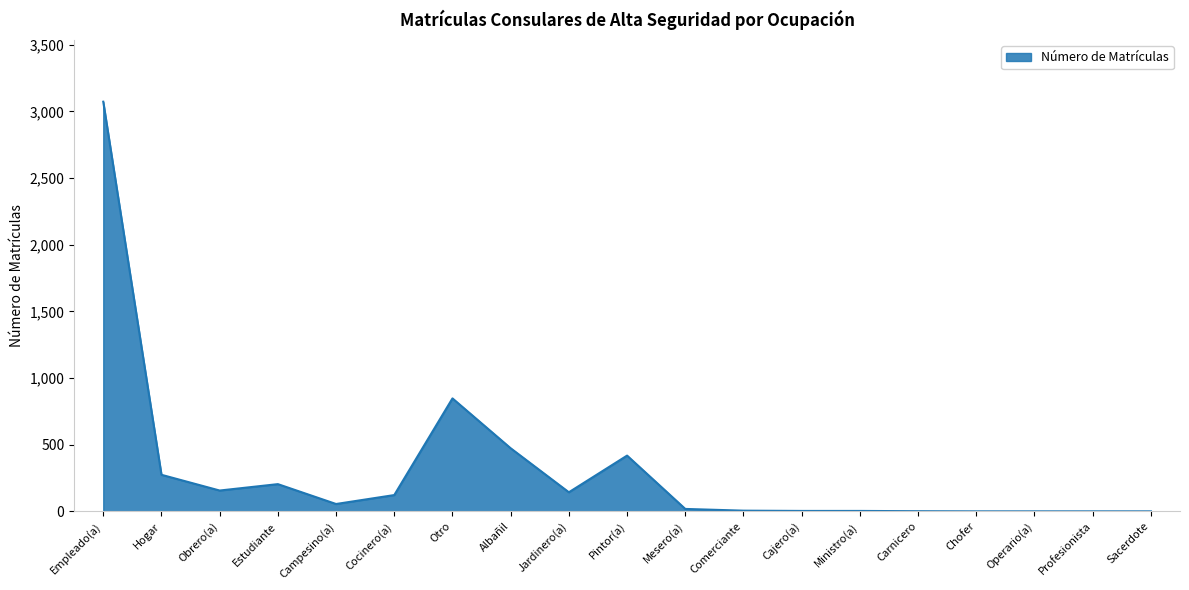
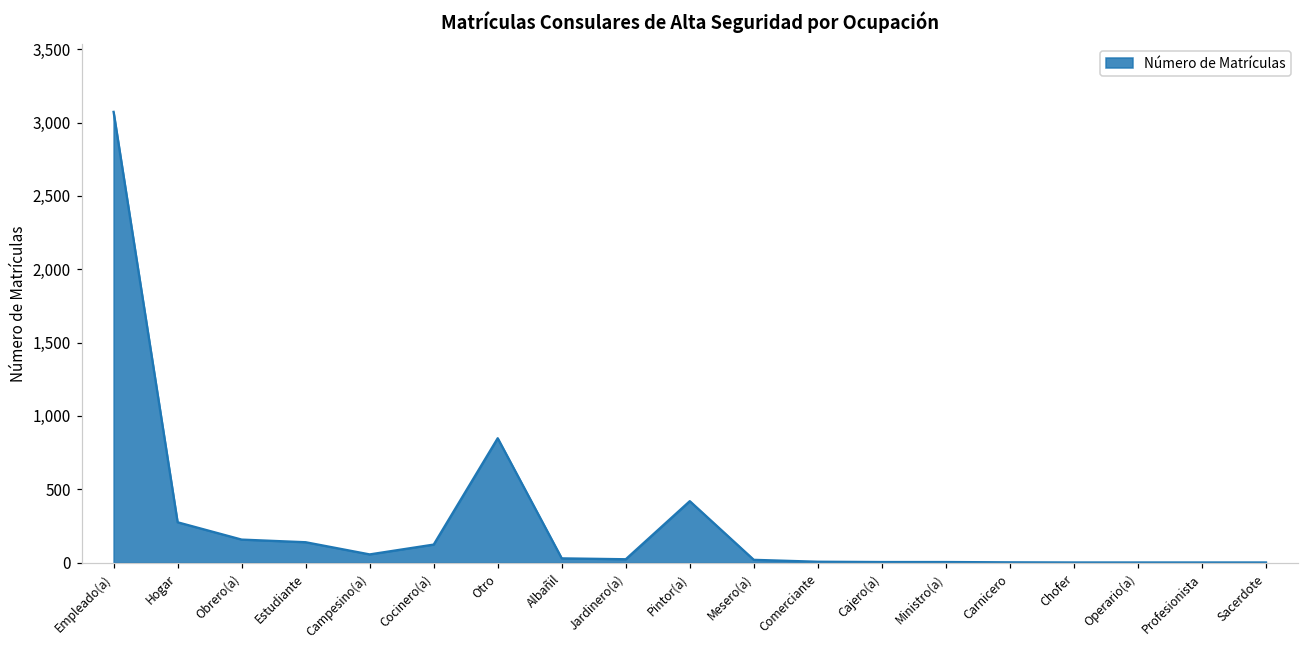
  {
    "Empleado(a)": "3,070",
    "Hogar": "280",
    "Obrero(a)": "160",
-   "Estudiante": "210",
+   "Estudiante": "140",
    "Campesino(a)": "60",
    "Cocinero(a)": "120",
    "Otro": "850",
-   "Albañil": "470",
-   "Jardinero(a)": "140",
+   "Albañil": "30",
+   "Jardinero(a)": "20",
    "Pintor(a)": "420",
    "Mesero(a)": "20",
    "Comerciante": "10",
    "Cajero(a)": "0",
    "Ministro(a)": "0",
    "Carnicero": "0",
    "Chofer": "0",
    "Operario(a)": "0",
    "Profesionista": "0",
    "Sacerdote": "0"
  }
